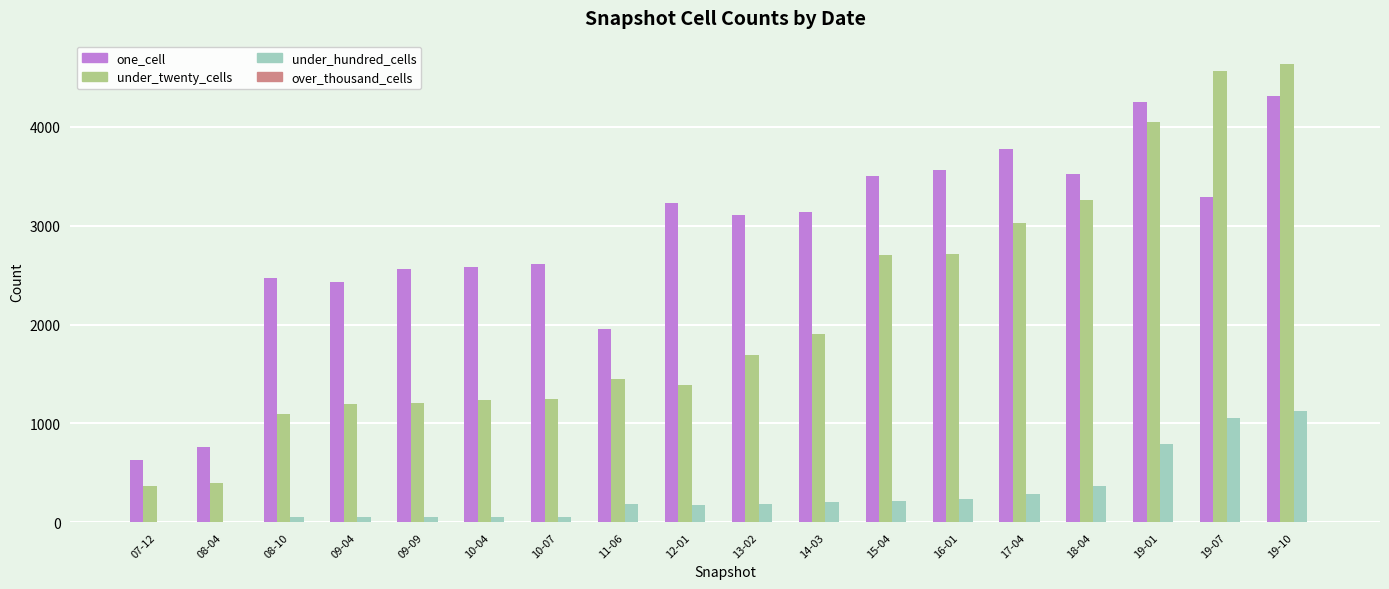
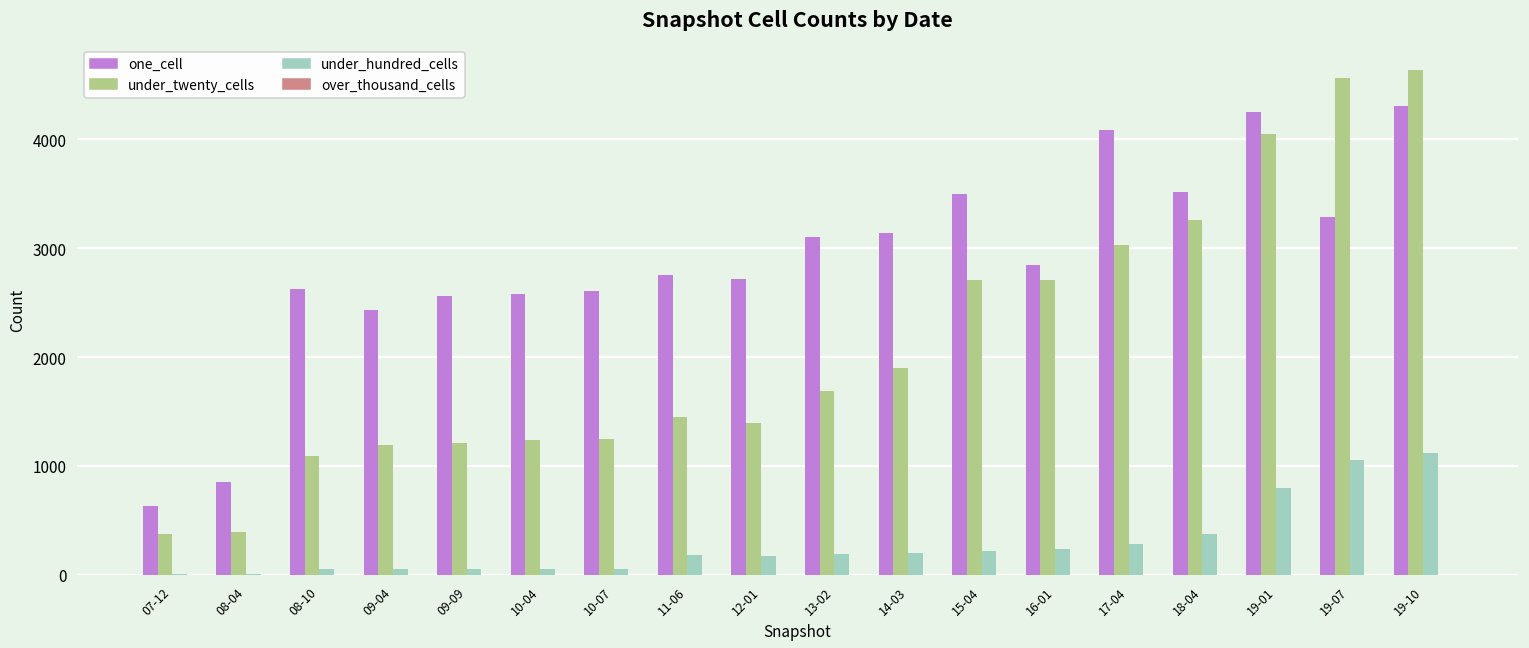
  {
    "one_cell": {
      "07-12": 600,
-     "08-04": 770,
-     "08-10": 2500,
+     "08-04": 850,
+     "08-10": 2600,
      "09-04": 2400,
      "09-09": 2600,
      "10-04": 2600,
      "10-07": 2600,
-     "11-06": 2000,
-     "12-01": 3200,
+     "11-06": 2800,
+     "12-01": 2700,
      "13-02": 3100,
      "14-03": 3100,
      "15-04": 3500,
-     "16-01": 3600,
-     "17-04": 3800,
+     "16-01": 2900,
+     "17-04": 4100,
      "18-04": 3500,
      "19-01": 4300,
      "19-07": 3300,
      "19-10": 4300
    },
    "over_thousand_cells": {
      "07-12": 0,
      "08-04": 0,
      "08-10": 0,
      "09-04": 0,
      "09-09": 0,
      "10-04": 0,
      "10-07": 0,
      "11-06": 0,
      "12-01": 0,
      "13-02": 0,
      "14-03": 0,
      "15-04": 0,
      "16-01": 0,
      "17-04": 0,
      "18-04": 0,
      "19-01": 0,
      "19-07": 0,
      "19-10": 0
    }
  }
